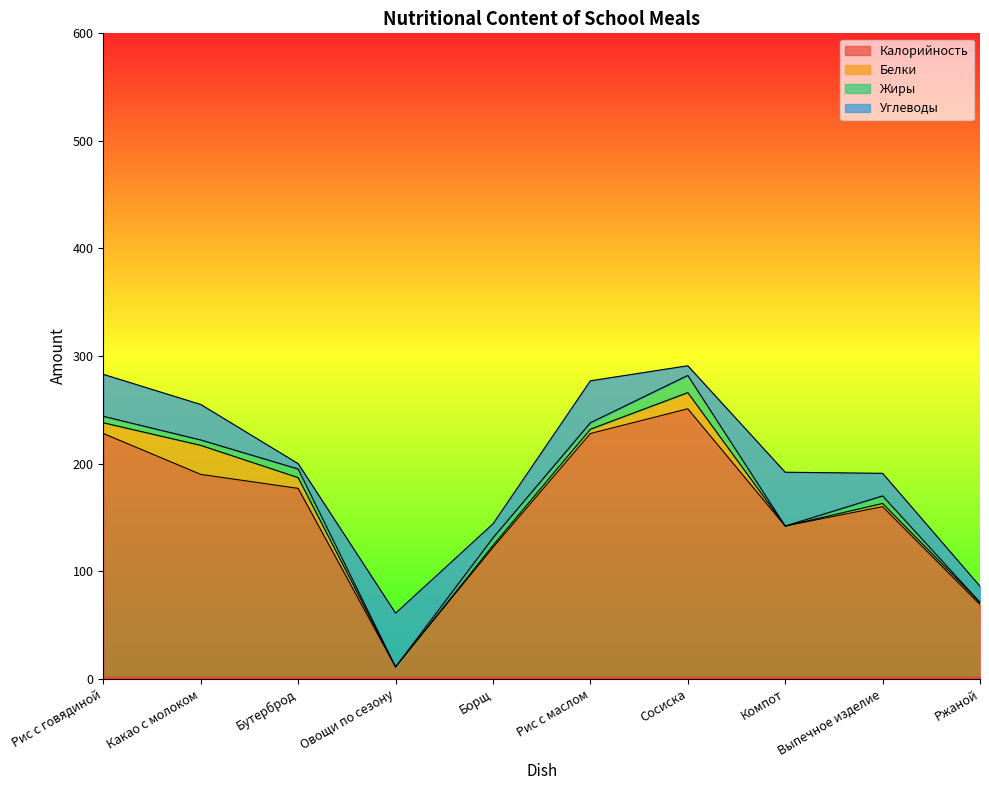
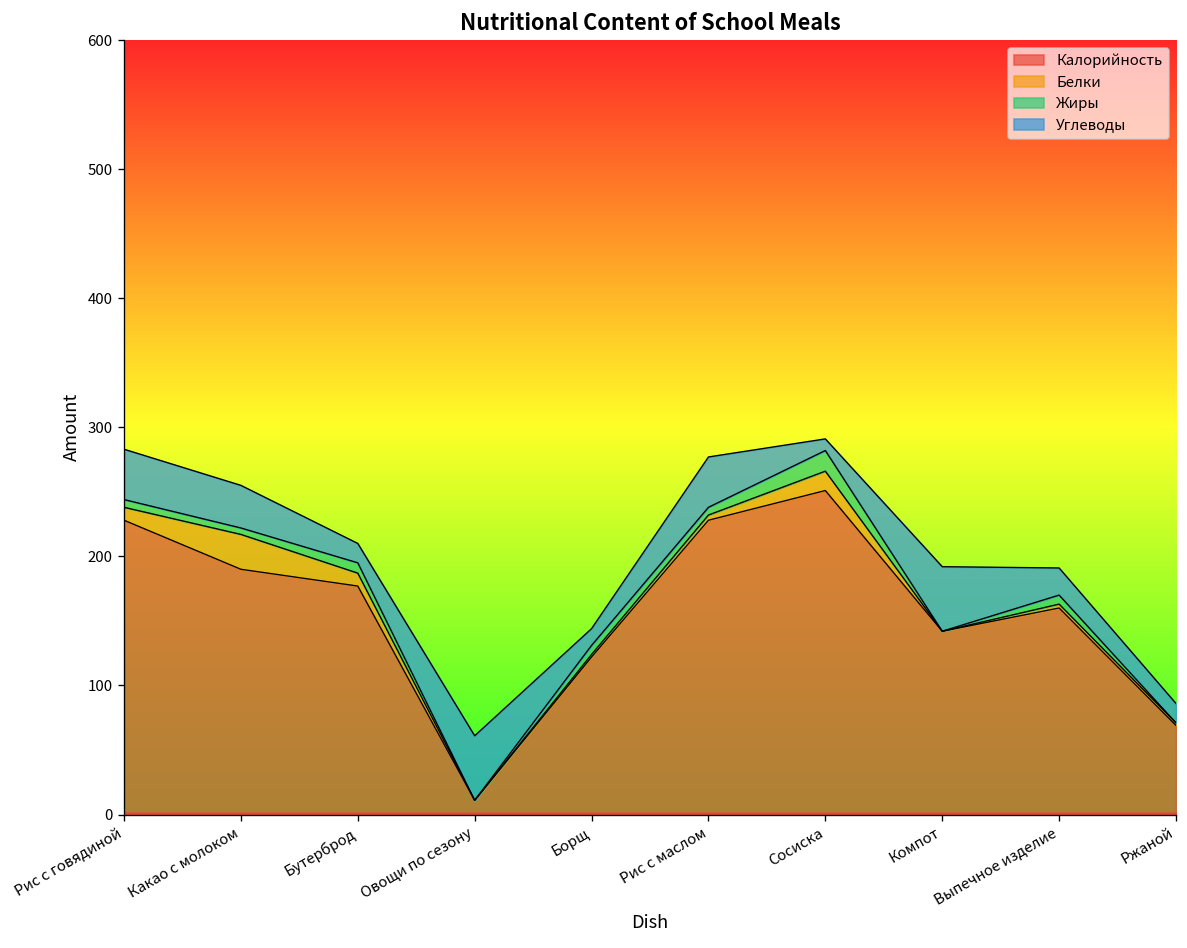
  {
    "Калорийность": {
      "Рис с говядиной": 228,
      "Какао с молоком": 190,
      "Бутерброд": 177,
      "Рис с маслом": 228,
      "Сосиска": 251,
      "Выпечное изделие": 160
    },
    "Белки": {
      "Рис с говядиной": 10,
      "Какао с молоком": 27,
      "Бутерброд": 10,
      "Рис с маслом": 4,
      "Сосиска": 15,
      "Выпечное изделие": 3
    },
    "Жиры": {
      "Рис с говядиной": 6,
      "Какао с молоком": 5,
      "Бутерброд": 8,
      "Борщ": 7,
      "Рис с маслом": 6,
      "Сосиска": 16,
      "Выпечное изделие": 7
    },
    "Углеводы": {
      "Рис с говядиной": 39,
      "Какао с молоком": 33,
-     "Бутерброд": 5,
+     "Бутерброд": 15,
      "Овощи по сезону": 50,
      "Борщ": 13,
      "Рис с маслом": 39,
      "Сосиска": 9,
      "Компот": 50,
      "Выпечное изделие": 21,
      "Ржаной": 15
    }
  }
